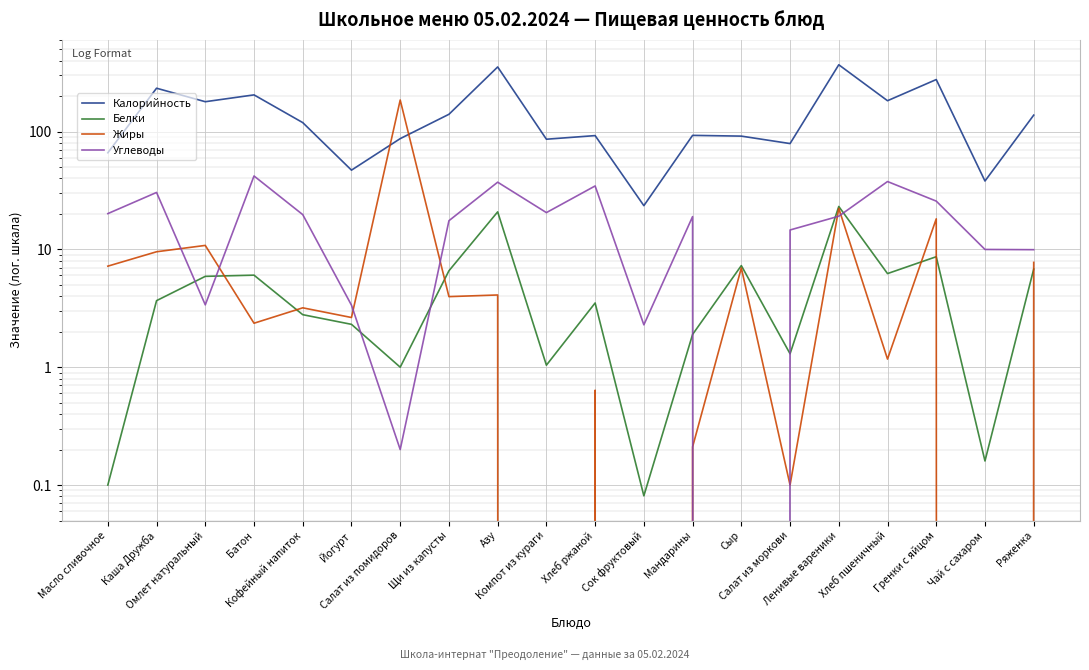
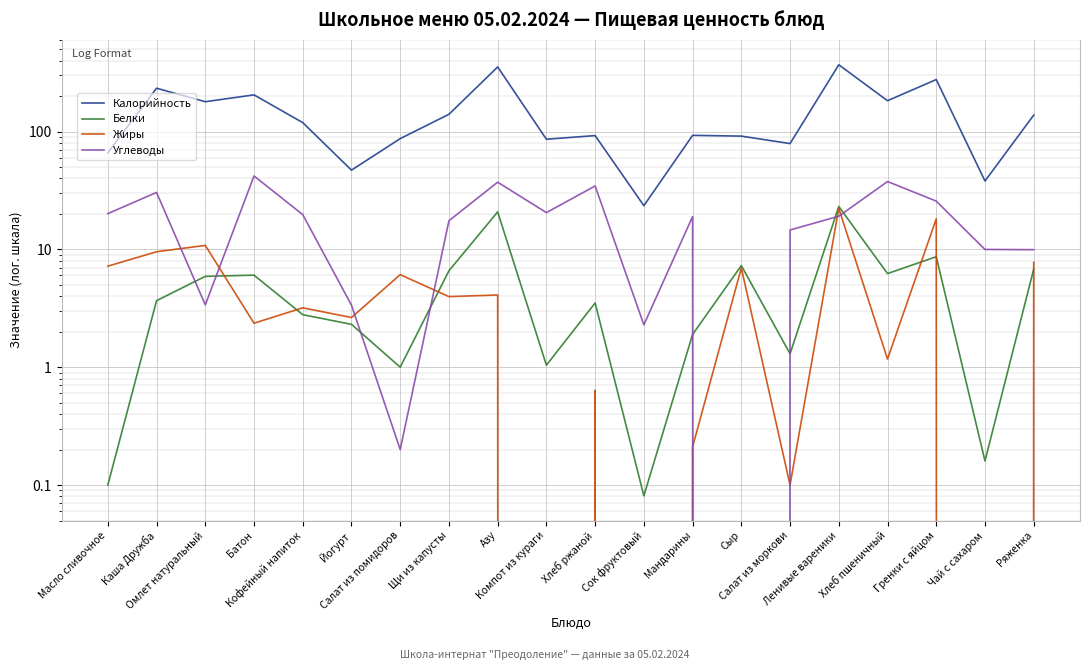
  {
    "Калорийность": {
      "Каша Дружба": 230,
      "Омлет натуральный": 180,
      "Батон": 200,
      "Кофейный напиток": 120,
      "Йогурт": 47,
      "Салат из помидоров": 90,
      "Щи из капусты": 140,
      "Азу": 350,
      "Компот из кураги": 90,
      "Хлеб ржаной": 90,
      "Сок фруктовый": 23,
      "Мандарины": 90,
      "Сыр": 90,
      "Салат из моркови": 80,
      "Ленивые вареники": 370,
      "Хлеб пшеничный": 180,
      "Гренки с яйцом": 280,
      "Чай с сахаром": 38,
      "Ряженка": 140
    },
    "Белки": {
      "Масло сливочное": 0.10,
      "Каша Дружба": 3.7,
      "Омлет натуральный": 6,
      "Батон": 6,
      "Кофейный напиток": 2.8,
      "Йогурт": 2.3,
      "Салат из помидоров": 1,
      "Щи из капусты": 7,
      "Азу": 21,
      "Компот из кураги": 1,
      "Хлеб ржаной": 3.5,
      "Сок фруктовый": 0.08,
      "Мандарины": 1.9,
      "Салат из моркови": 1.3,
      "Хлеб пшеничный": 6,
      "Гренки с яйцом": 9,
      "Чай с сахаром": 0.16,
      "Ряженка": 7
    },
    "Жиры": {
      "Масло сливочное": 7,
      "Каша Дружба": 10,
      "Омлет натуральный": 11,
      "Батон": 2.4,
      "Кофейный напиток": 3.2,
      "Йогурт": 2.6,
-     "Салат из помидоров": 190,
+     "Салат из помидоров": 6,
      "Щи из капусты": 4,
      "Азу": 4,
      "Хлеб ржаной": 0.6,
      "Мандарины": 0.21,
      "Салат из моркови": 0.10,
      "Хлеб пшеничный": 1.2,
      "Гренки с яйцом": 18,
      "Ряженка": 8
    },
    "Углеводы": {
      "Масло сливочное": 20,
      "Каша Дружба": 30,
      "Омлет натуральный": 3.4,
      "Батон": 42,
      "Кофейный напиток": 20,
      "Йогурт": 3.4,
      "Салат из помидоров": 0.20,
      "Щи из капусты": 18,
      "Азу": 37,
      "Компот из кураги": 21,
      "Хлеб ржаной": 35,
      "Сок фруктовый": 2.3,
      "Мандарины": 19,
      "Салат из моркови": 15,
      "Ленивые вареники": 19,
      "Хлеб пшеничный": 38,
      "Гренки с яйцом": 26,
      "Чай с сахаром": 10,
      "Ряженка": 10
    }
  }
